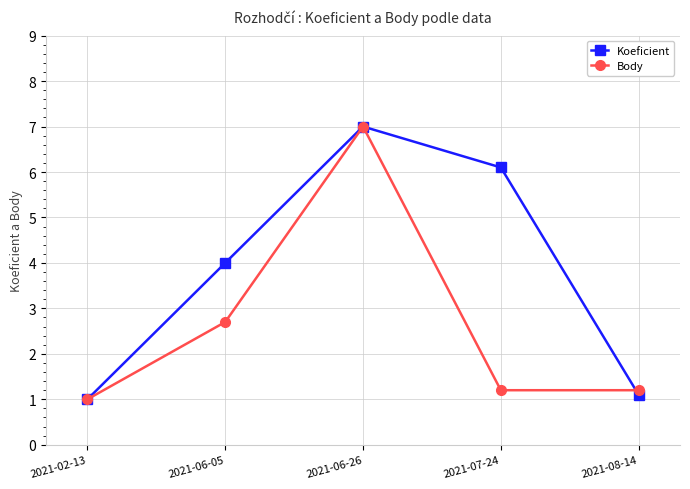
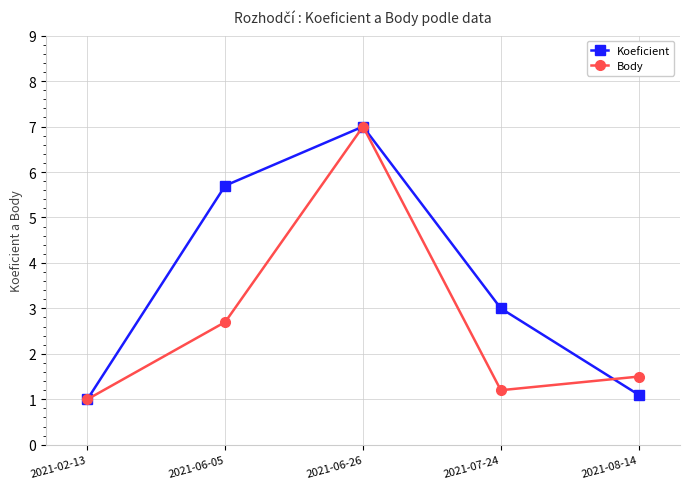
  {
    "Koeficient": {
-     "2021-06-05": 4.0,
-     "2021-07-24": 6.1,
+     "2021-06-05": 5.7,
+     "2021-07-24": 3.0,
      "2021-08-14": 1.1
    },
    "Body": {
      "2021-06-05": 2.7,
      "2021-07-24": 1.2,
-     "2021-08-14": 1.2
+     "2021-08-14": 1.5
    }
  }
